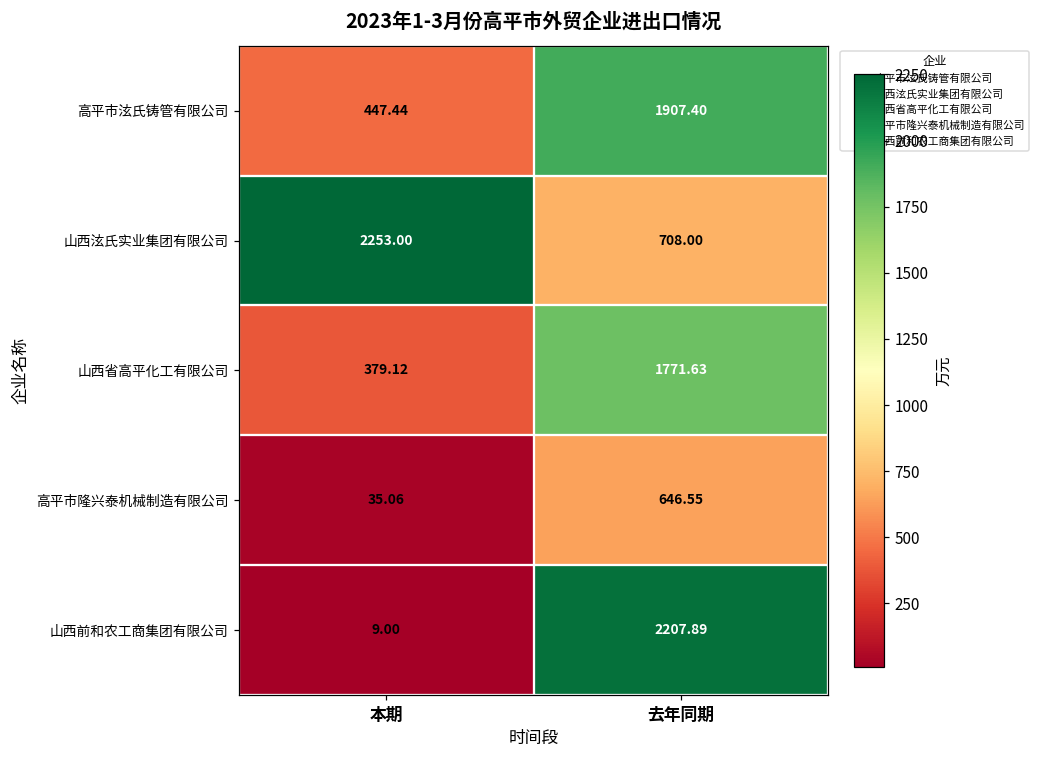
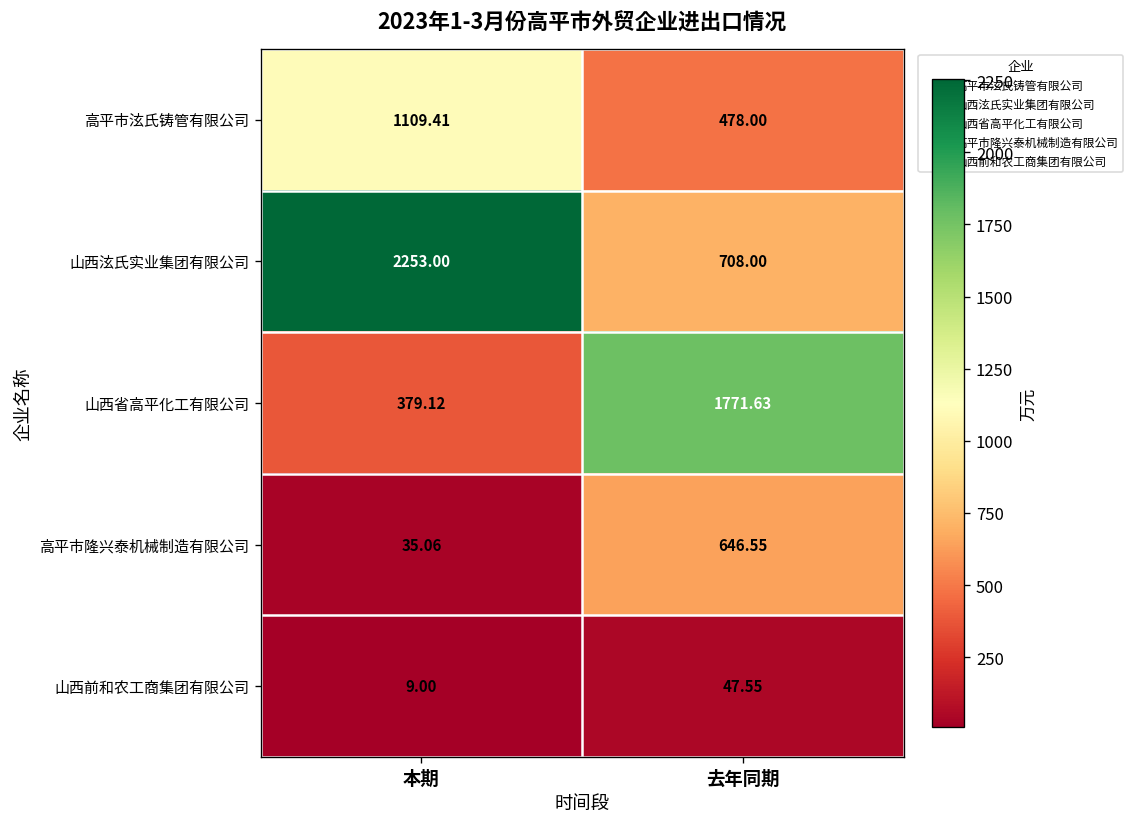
  {
    "高平市泫氏铸管有限公司": {
-     "本期": 447.44,
-     "去年同期": 1907.40
+     "本期": 1109.41,
+     "去年同期": 478.00
    },
    "山西泫氏实业集团有限公司": {
      "本期": 2253.00,
      "去年同期": 708.00
    },
    "山西省高平化工有限公司": {
      "本期": 379.12,
      "去年同期": 1771.63
    },
    "高平市隆兴泰机械制造有限公司": {
      "本期": 35.06,
      "去年同期": 646.55
    },
    "山西前和农工商集团有限公司": {
      "本期": 9.00,
-     "去年同期": 2207.89
+     "去年同期": 47.55
    }
  }
